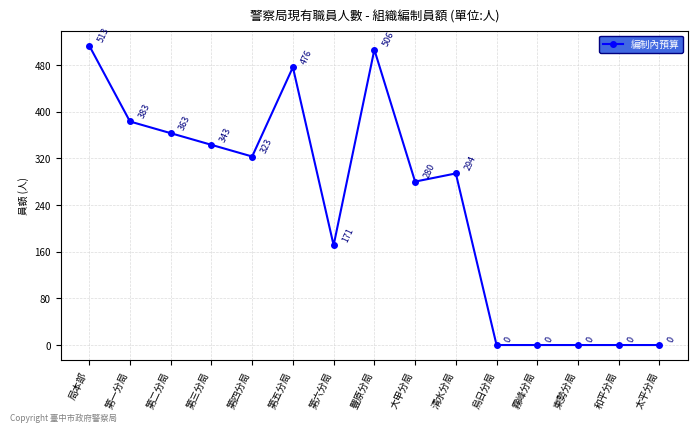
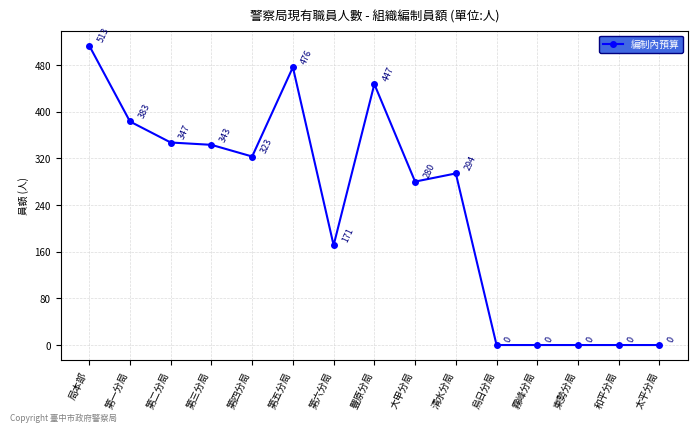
  {
    "局本部": 513,
    "第一分局": 383,
-   "第二分局": 363,
+   "第二分局": 347,
    "第三分局": 343,
    "第四分局": 323,
    "第五分局": 476,
    "第六分局": 171,
-   "豐原分局": 506,
+   "豐原分局": 447,
    "大甲分局": 280,
    "清水分局": 294,
    "烏日分局": 0,
    "霧峰分局": 0,
    "東勢分局": 0,
    "和平分局": 0,
    "太平分局": 0
  }
